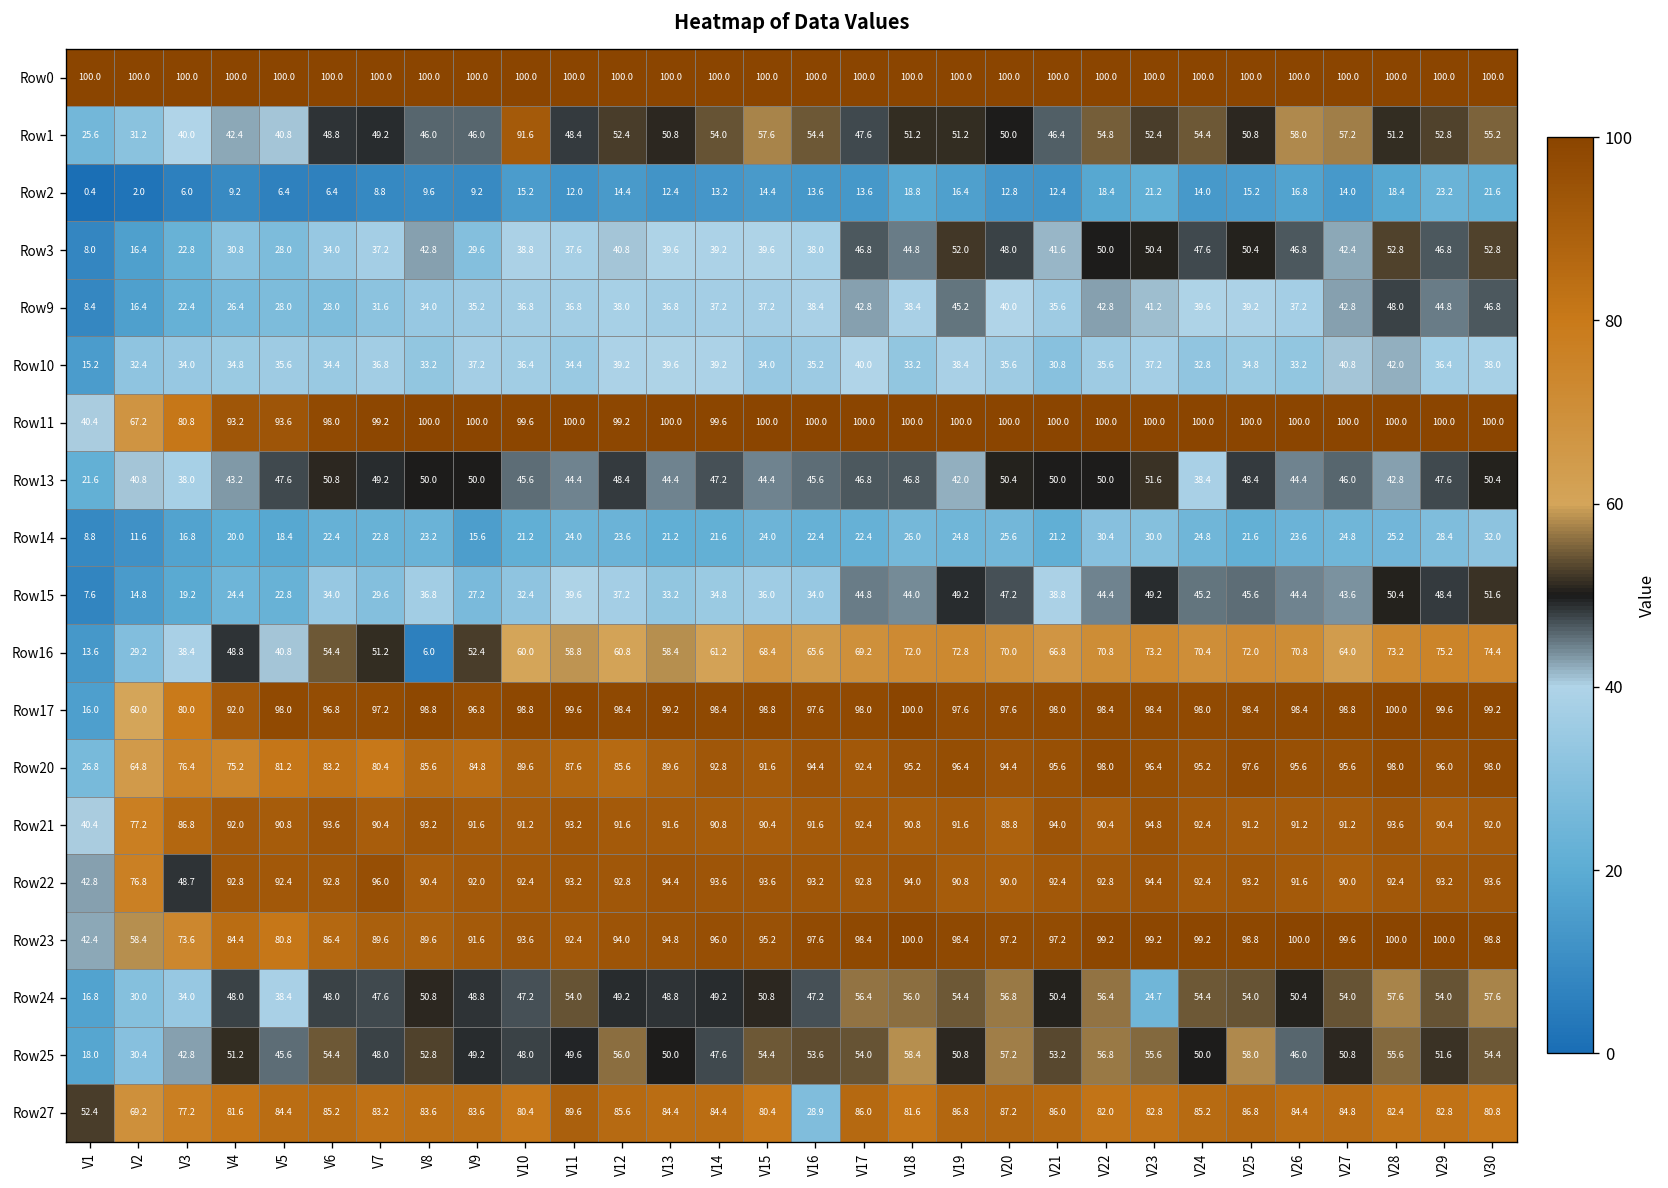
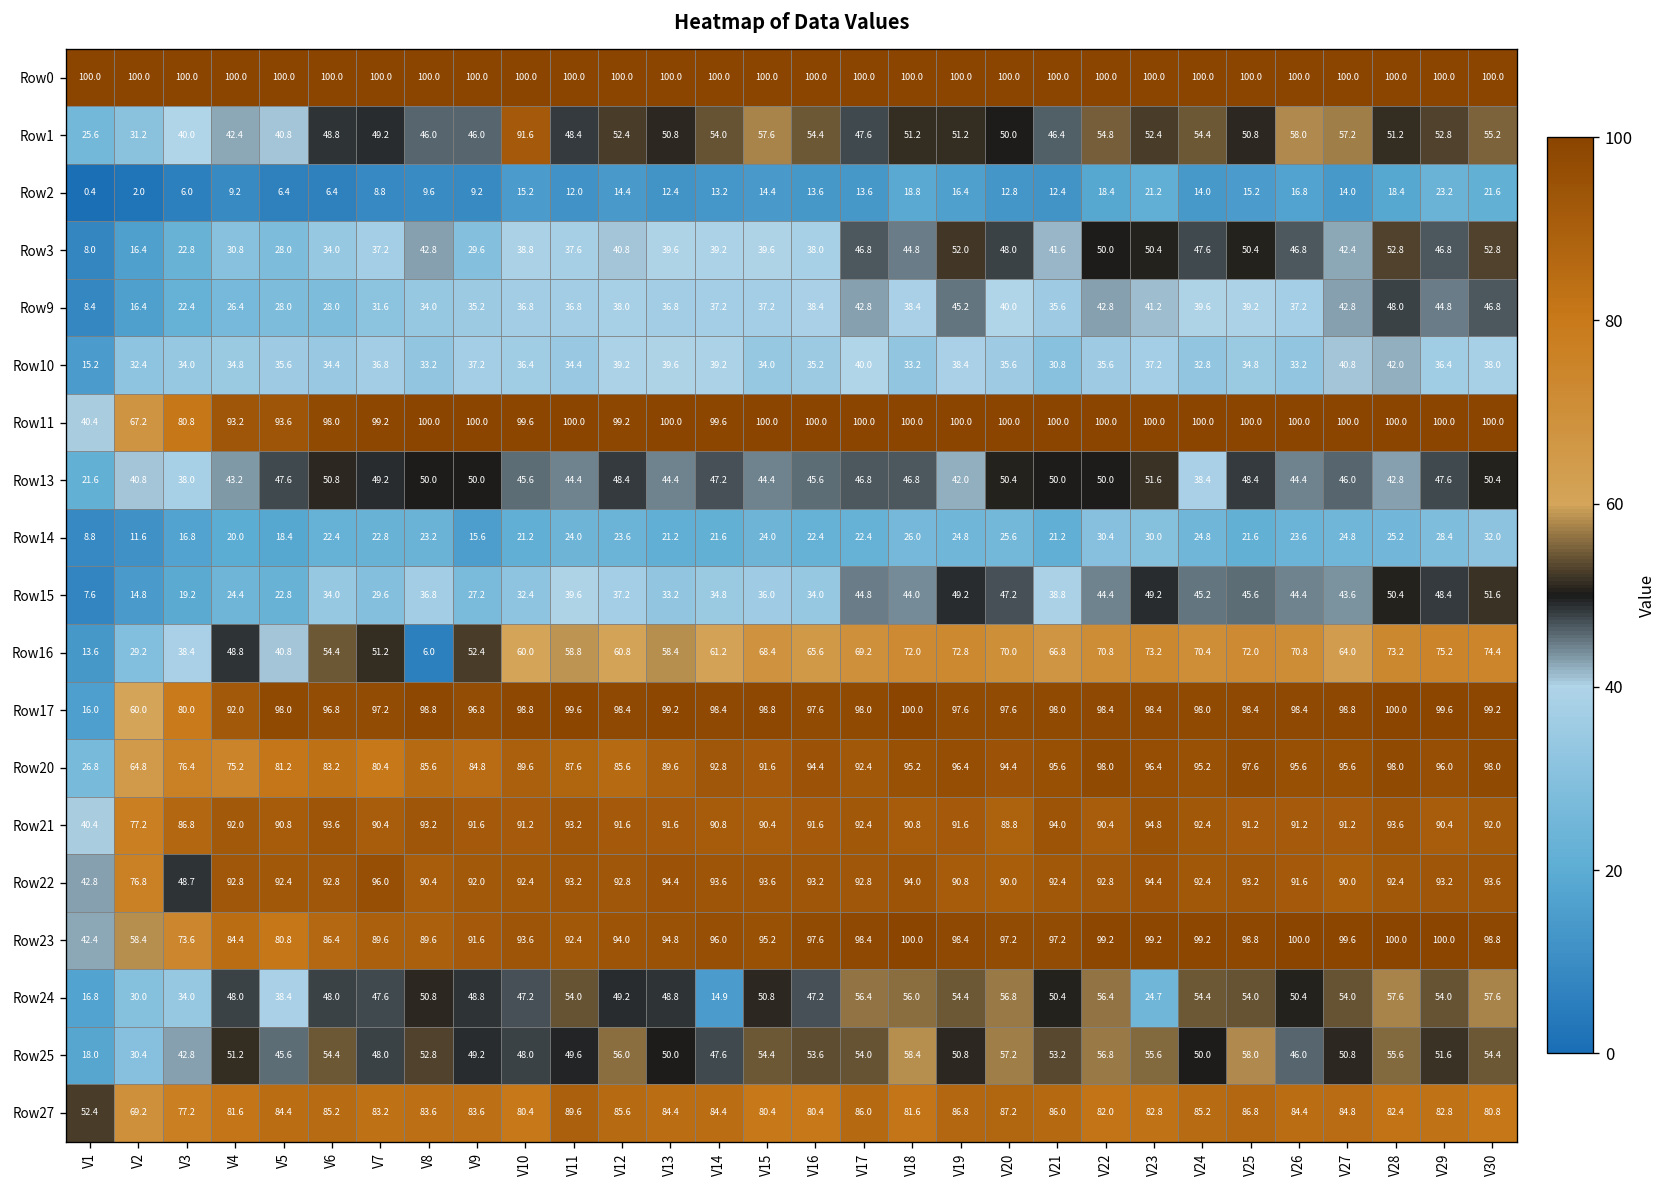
  {
    "Row24": {
      "V1": 16.8,
      "V2": 30.0,
      "V3": 34.0,
      "V4": 48.0,
      "V5": 38.4,
      "V6": 48.0,
      "V7": 47.6,
      "V8": 50.8,
      "V9": 48.8,
      "V10": 47.2,
      "V11": 54.0,
      "V12": 49.2,
      "V13": 48.8,
-     "V14": 49.2,
+     "V14": 14.9,
      "V15": 50.8,
      "V16": 47.2,
      "V17": 56.4,
      "V18": 56.0,
      "V19": 54.4,
      "V20": 56.8,
      "V21": 50.4,
      "V22": 56.4,
      "V23": 24.7,
      "V24": 54.4,
      "V25": 54.0,
      "V26": 50.4,
      "V27": 54.0,
      "V28": 57.6,
      "V29": 54.0,
      "V30": 57.6
    },
    "Row27": {
      "V1": 52.4,
      "V2": 69.2,
      "V3": 77.2,
      "V4": 81.6,
      "V5": 84.4,
      "V6": 85.2,
      "V7": 83.2,
      "V8": 83.6,
      "V9": 83.6,
      "V10": 80.4,
      "V11": 89.6,
      "V12": 85.6,
      "V13": 84.4,
      "V14": 84.4,
      "V15": 80.4,
-     "V16": 28.9,
+     "V16": 80.4,
      "V17": 86.0,
      "V18": 81.6,
      "V19": 86.8,
      "V20": 87.2,
      "V21": 86.0,
      "V22": 82.0,
      "V23": 82.8,
      "V24": 85.2,
      "V25": 86.8,
      "V26": 84.4,
      "V27": 84.8,
      "V28": 82.4,
      "V29": 82.8,
      "V30": 80.8
    }
  }
